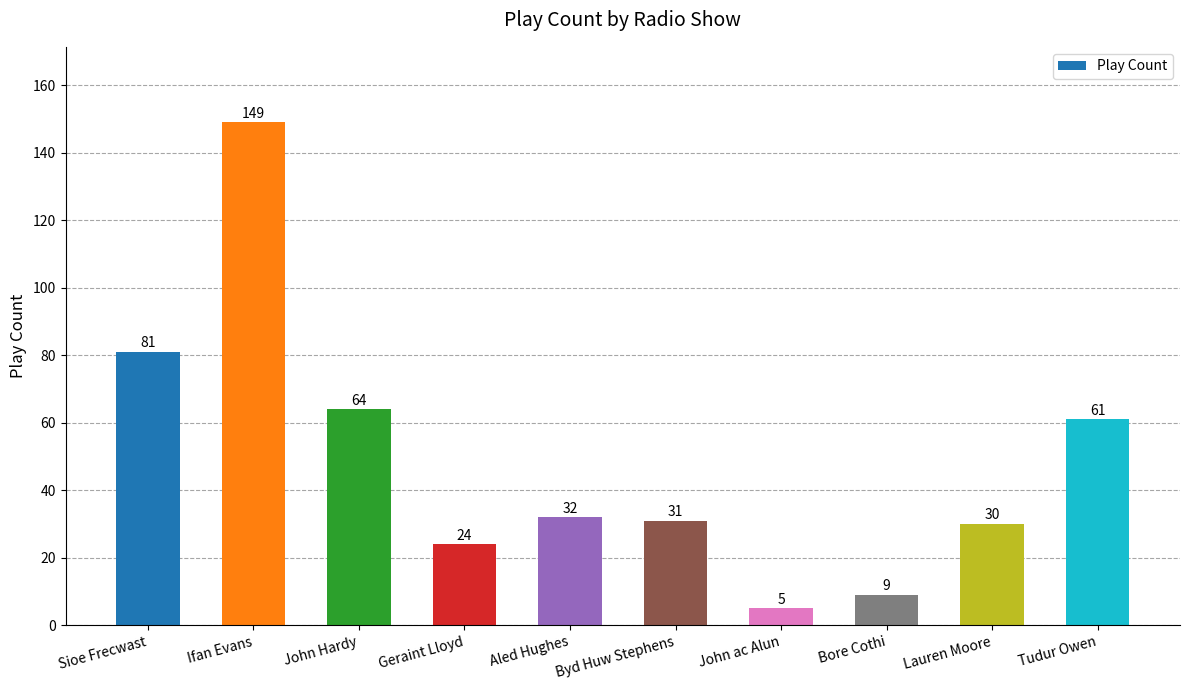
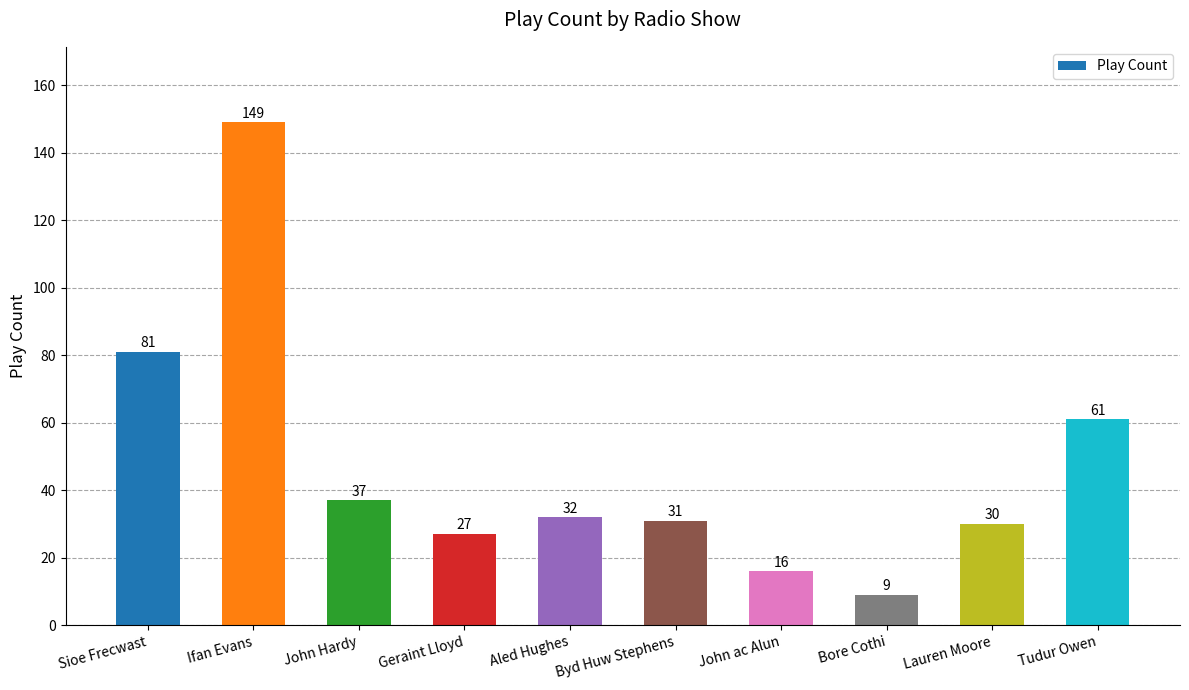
  {
    "Sioe Frecwast": 81,
    "Ifan Evans": 149,
-   "John Hardy": 64,
-   "Geraint Lloyd": 24,
+   "John Hardy": 37,
+   "Geraint Lloyd": 27,
    "Aled Hughes": 32,
    "Byd Huw Stephens": 31,
-   "John ac Alun": 5,
+   "John ac Alun": 16,
    "Bore Cothi": 9,
    "Lauren Moore": 30,
    "Tudur Owen": 61
  }
